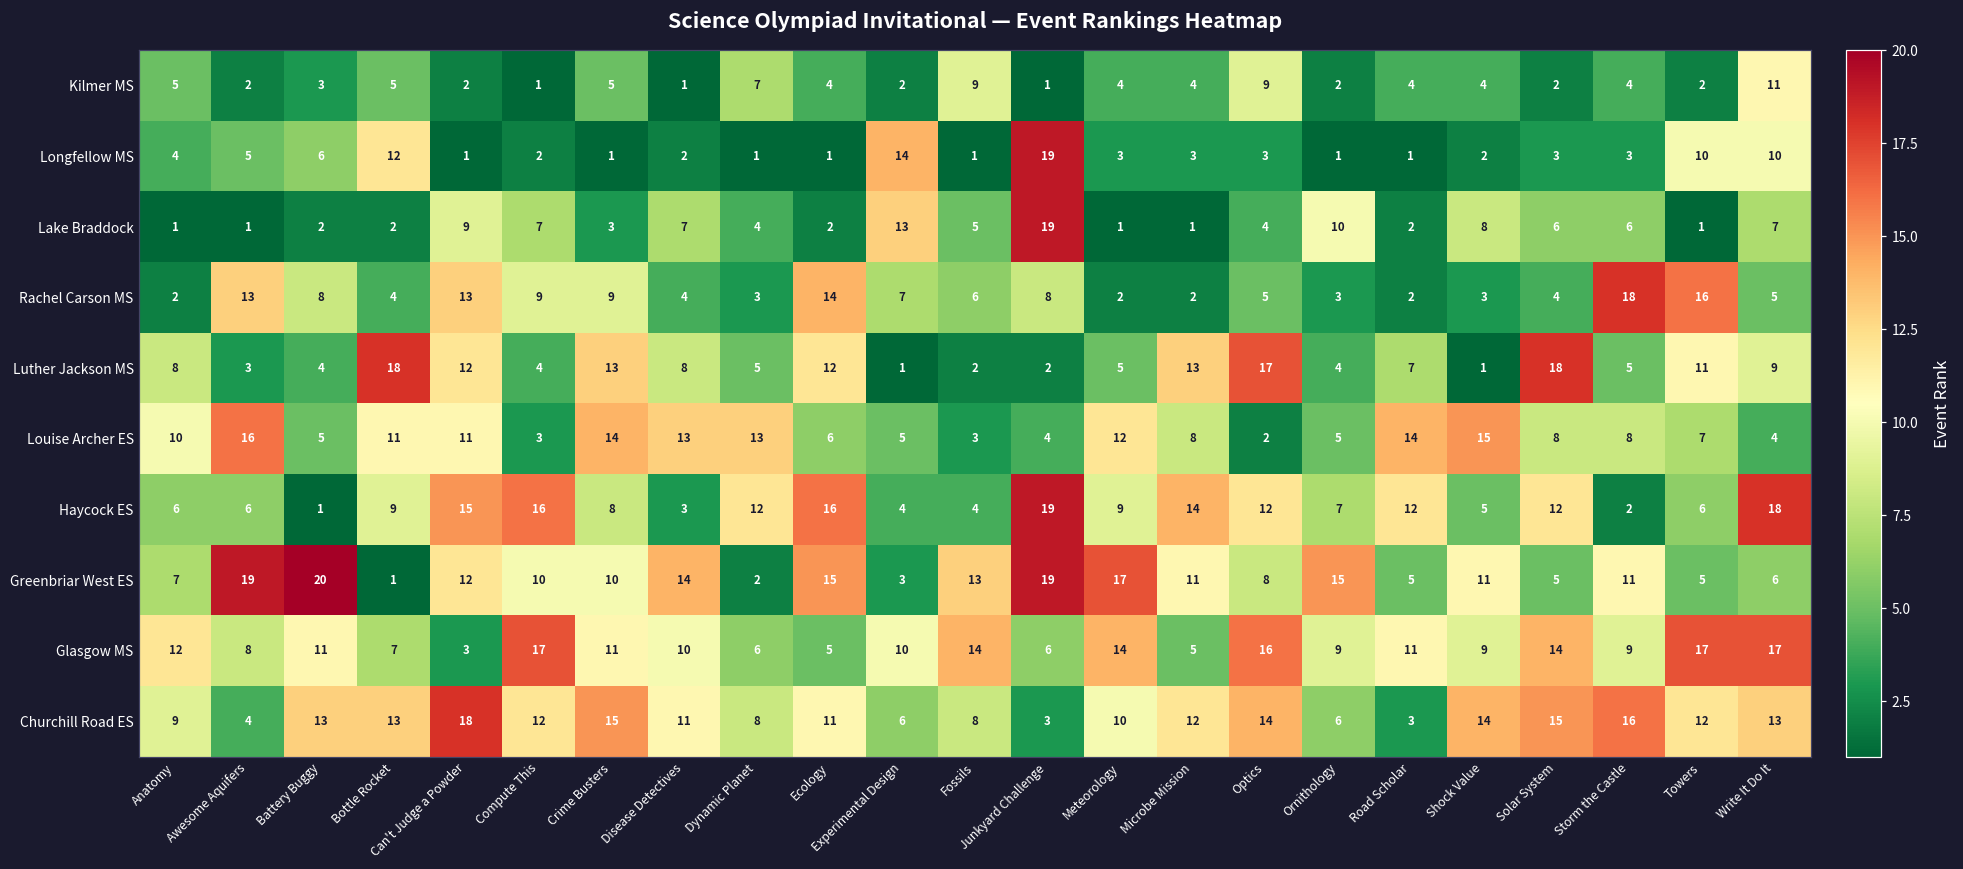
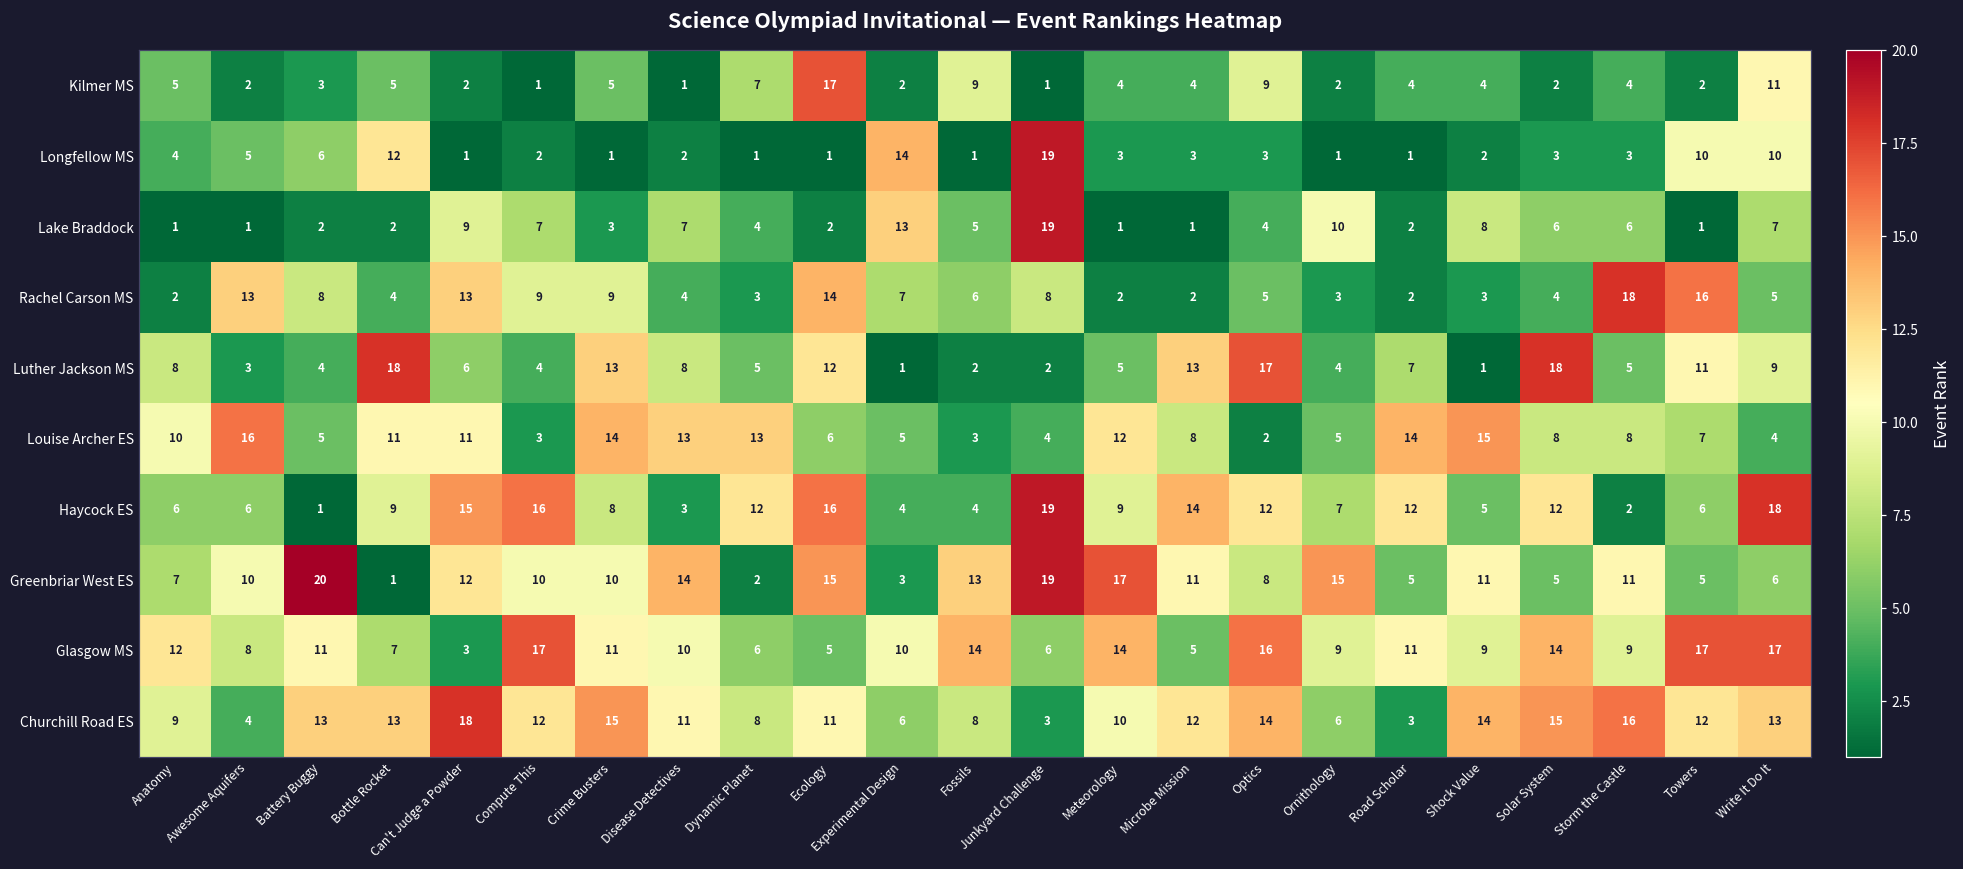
  {
    "Kilmer MS": {
      "Anatomy": 5,
      "Awesome Aquifers": 2,
      "Battery Buggy": 3,
      "Bottle Rocket": 5,
      "Can't Judge a Powder": 2,
      "Compute This": 1,
      "Crime Busters": 5,
      "Disease Detectives": 1,
      "Dynamic Planet": 7,
-     "Ecology": 4,
+     "Ecology": 17,
      "Experimental Design": 2,
      "Fossils": 9,
      "Junkyard Challenge": 1,
      "Meteorology": 4,
      "Microbe Mission": 4,
      "Optics": 9,
      "Ornithology": 2,
      "Road Scholar": 4,
      "Shock Value": 4,
      "Solar System": 2,
      "Storm the Castle": 4,
      "Towers": 2,
      "Write It Do It": 11
    },
    "Luther Jackson MS": {
      "Anatomy": 8,
      "Awesome Aquifers": 3,
      "Battery Buggy": 4,
      "Bottle Rocket": 18,
-     "Can't Judge a Powder": 12,
+     "Can't Judge a Powder": 6,
      "Compute This": 4,
      "Crime Busters": 13,
      "Disease Detectives": 8,
      "Dynamic Planet": 5,
      "Ecology": 12,
      "Experimental Design": 1,
      "Fossils": 2,
      "Junkyard Challenge": 2,
      "Meteorology": 5,
      "Microbe Mission": 13,
      "Optics": 17,
      "Ornithology": 4,
      "Road Scholar": 7,
      "Shock Value": 1,
      "Solar System": 18,
      "Storm the Castle": 5,
      "Towers": 11,
      "Write It Do It": 9
    },
    "Greenbriar West ES": {
      "Anatomy": 7,
-     "Awesome Aquifers": 19,
+     "Awesome Aquifers": 10,
      "Battery Buggy": 20,
      "Bottle Rocket": 1,
      "Can't Judge a Powder": 12,
      "Compute This": 10,
      "Crime Busters": 10,
      "Disease Detectives": 14,
      "Dynamic Planet": 2,
      "Ecology": 15,
      "Experimental Design": 3,
      "Fossils": 13,
      "Junkyard Challenge": 19,
      "Meteorology": 17,
      "Microbe Mission": 11,
      "Optics": 8,
      "Ornithology": 15,
      "Road Scholar": 5,
      "Shock Value": 11,
      "Solar System": 5,
      "Storm the Castle": 11,
      "Towers": 5,
      "Write It Do It": 6
    }
  }
